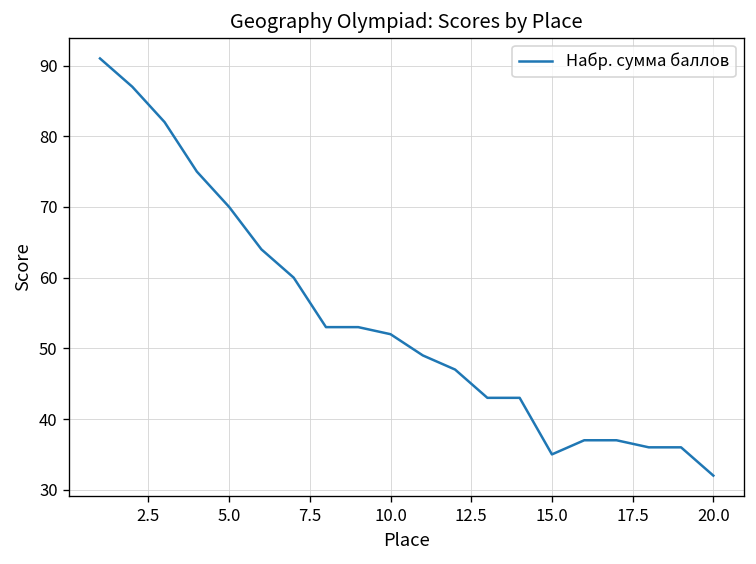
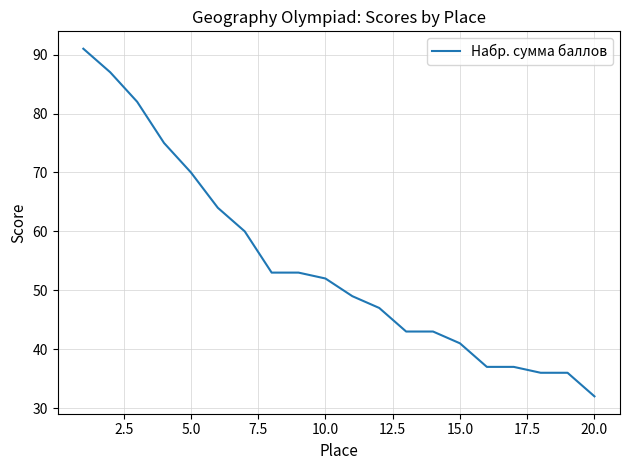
  {
    "5.0": 70,
    "10.0": 52,
-   "15.0": 35,
+   "15.0": 41,
    "20.0": 32
  }
